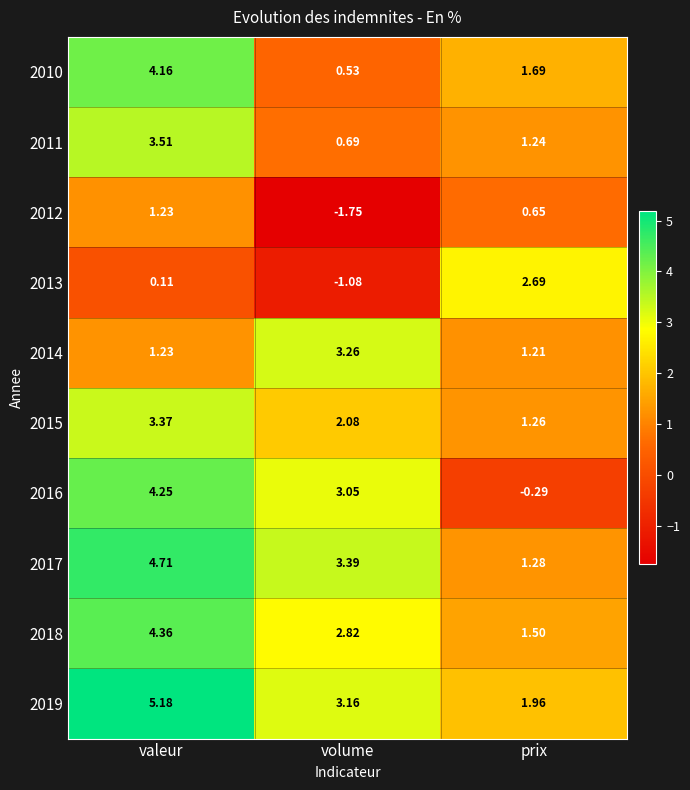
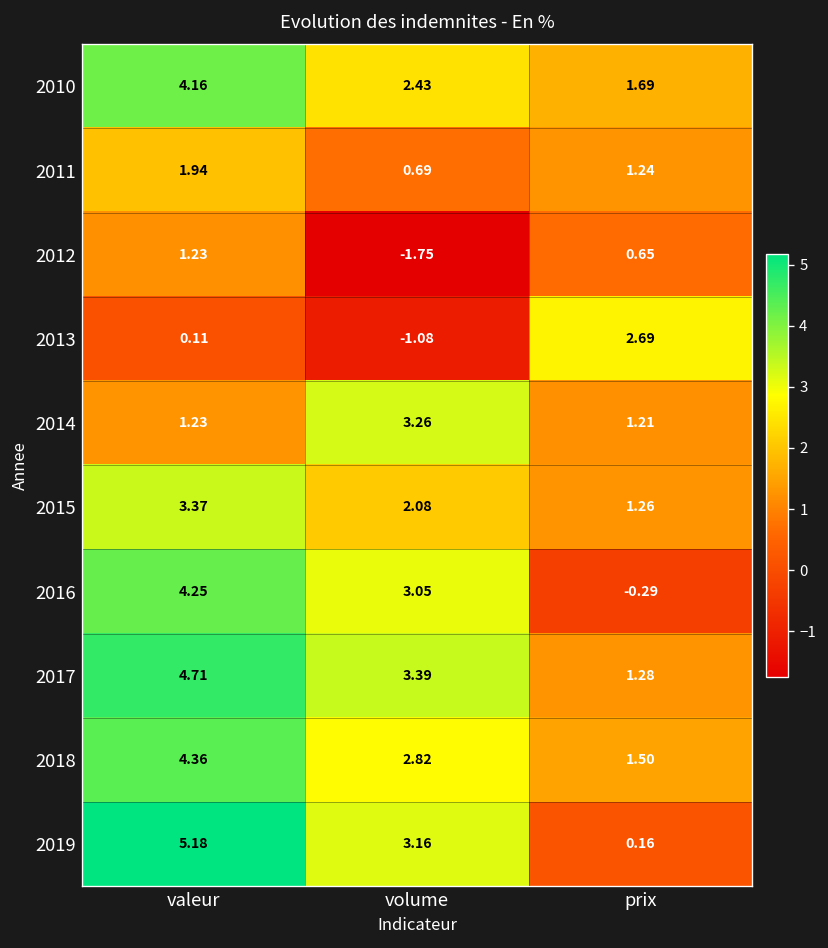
  {
    "2010": {
      "valeur": 4.16,
-     "volume": 0.53,
+     "volume": 2.43,
      "prix": 1.69
    },
    "2011": {
-     "valeur": 3.51,
+     "valeur": 1.94,
      "volume": 0.69,
      "prix": 1.24
    },
    "2012": {
      "valeur": 1.23,
      "volume": -1.75,
      "prix": 0.65
    },
    "2013": {
      "valeur": 0.11,
      "volume": -1.08,
      "prix": 2.69
    },
    "2014": {
      "valeur": 1.23,
      "volume": 3.26,
      "prix": 1.21
    },
    "2015": {
      "valeur": 3.37,
      "volume": 2.08,
      "prix": 1.26
    },
    "2016": {
      "valeur": 4.25,
      "volume": 3.05,
      "prix": -0.29
    },
    "2017": {
      "valeur": 4.71,
      "volume": 3.39,
      "prix": 1.28
    },
    "2018": {
      "valeur": 4.36,
      "volume": 2.82,
      "prix": 1.50
    },
    "2019": {
      "valeur": 5.18,
      "volume": 3.16,
-     "prix": 1.96
+     "prix": 0.16
    }
  }
